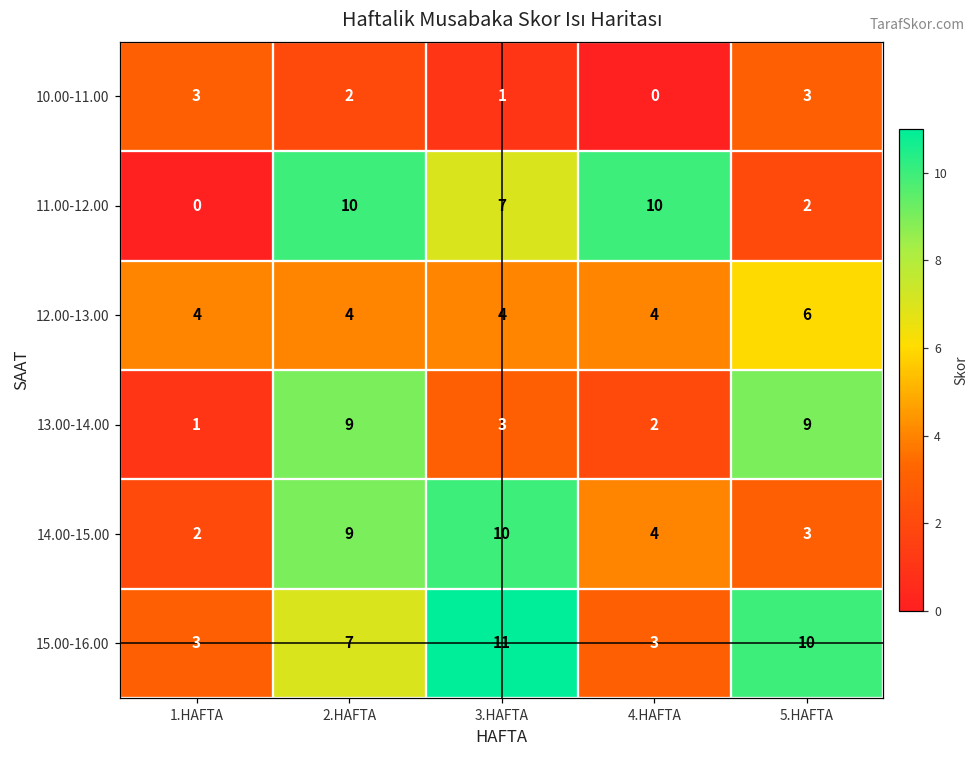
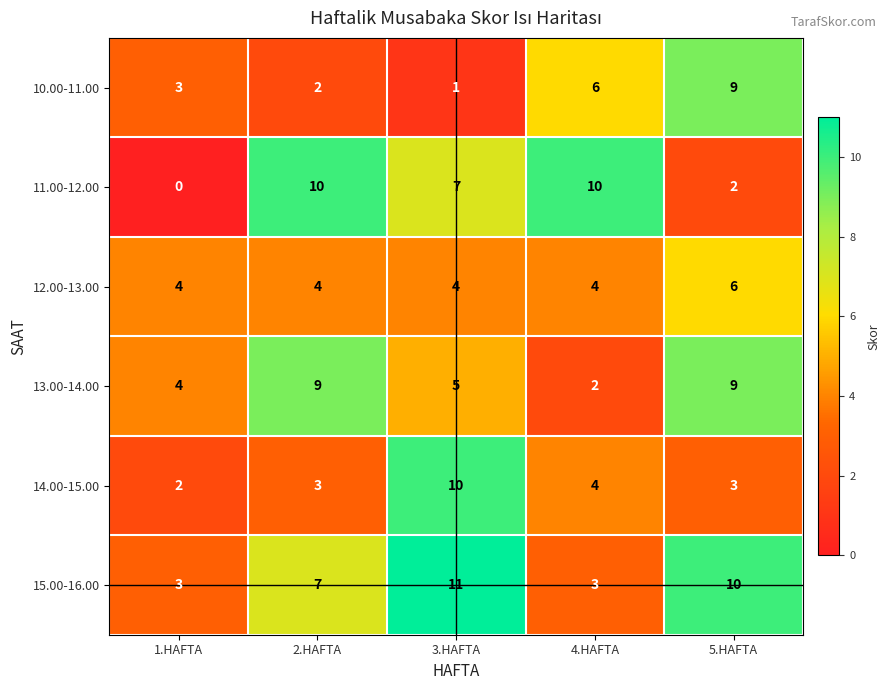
  {
    "10.00-11.00": {
      "1.HAFTA": 3,
      "2.HAFTA": 2,
      "3.HAFTA": 1,
-     "4.HAFTA": 0,
-     "5.HAFTA": 3
+     "4.HAFTA": 6,
+     "5.HAFTA": 9
    },
    "11.00-12.00": {
      "1.HAFTA": 0,
      "2.HAFTA": 10,
      "3.HAFTA": 7,
      "4.HAFTA": 10,
      "5.HAFTA": 2
    },
    "12.00-13.00": {
      "1.HAFTA": 4,
      "2.HAFTA": 4,
      "3.HAFTA": 4,
      "4.HAFTA": 4,
      "5.HAFTA": 6
    },
    "13.00-14.00": {
-     "1.HAFTA": 1,
+     "1.HAFTA": 4,
      "2.HAFTA": 9,
-     "3.HAFTA": 3,
+     "3.HAFTA": 5,
      "4.HAFTA": 2,
      "5.HAFTA": 9
    },
    "14.00-15.00": {
      "1.HAFTA": 2,
-     "2.HAFTA": 9,
+     "2.HAFTA": 3,
      "3.HAFTA": 10,
      "4.HAFTA": 4,
      "5.HAFTA": 3
    },
    "15.00-16.00": {
      "1.HAFTA": 3,
      "2.HAFTA": 7,
      "3.HAFTA": 11,
      "4.HAFTA": 3,
      "5.HAFTA": 10
    }
  }
